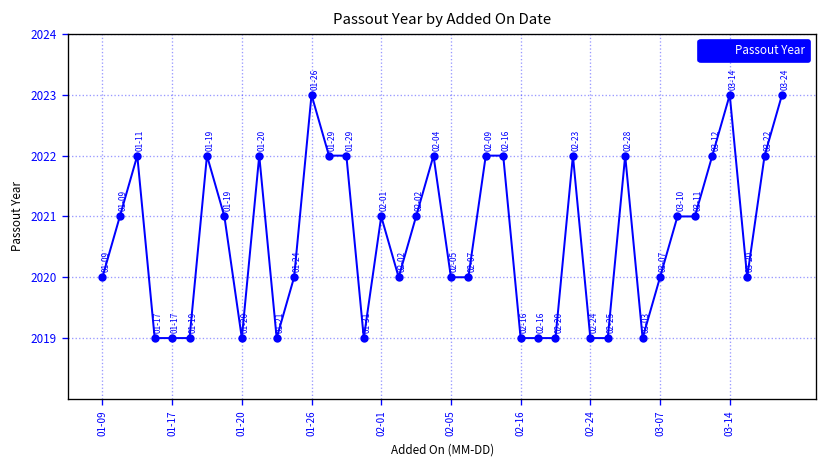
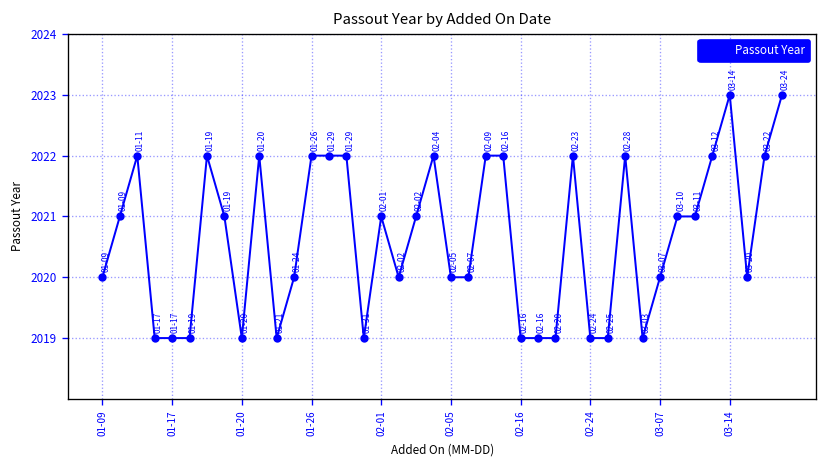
  {
-   "01-26": 2023
+   "01-26": 2022
  }
